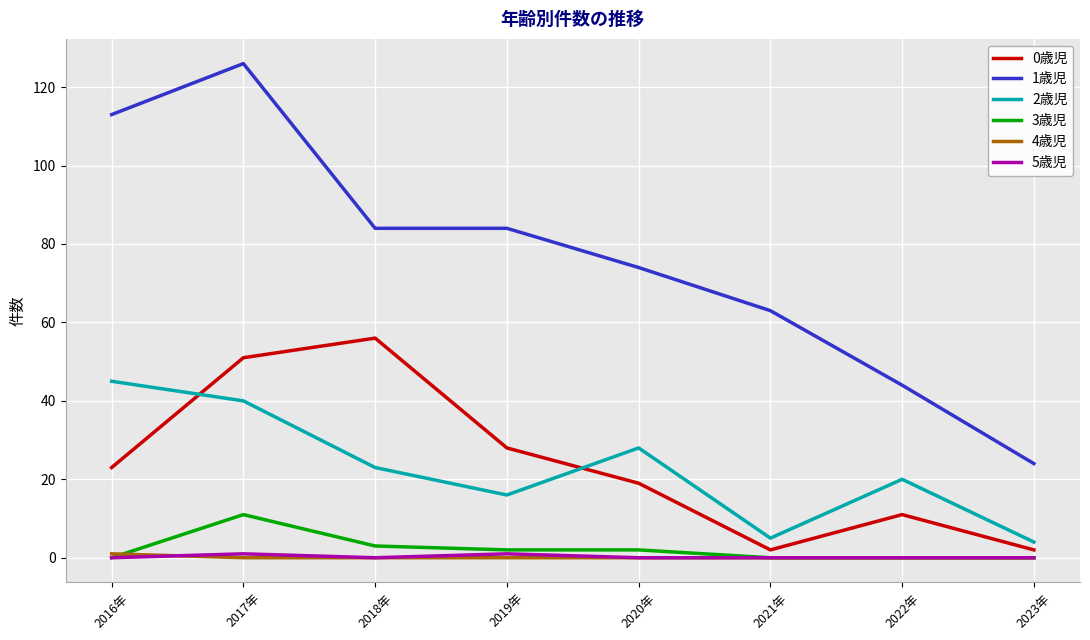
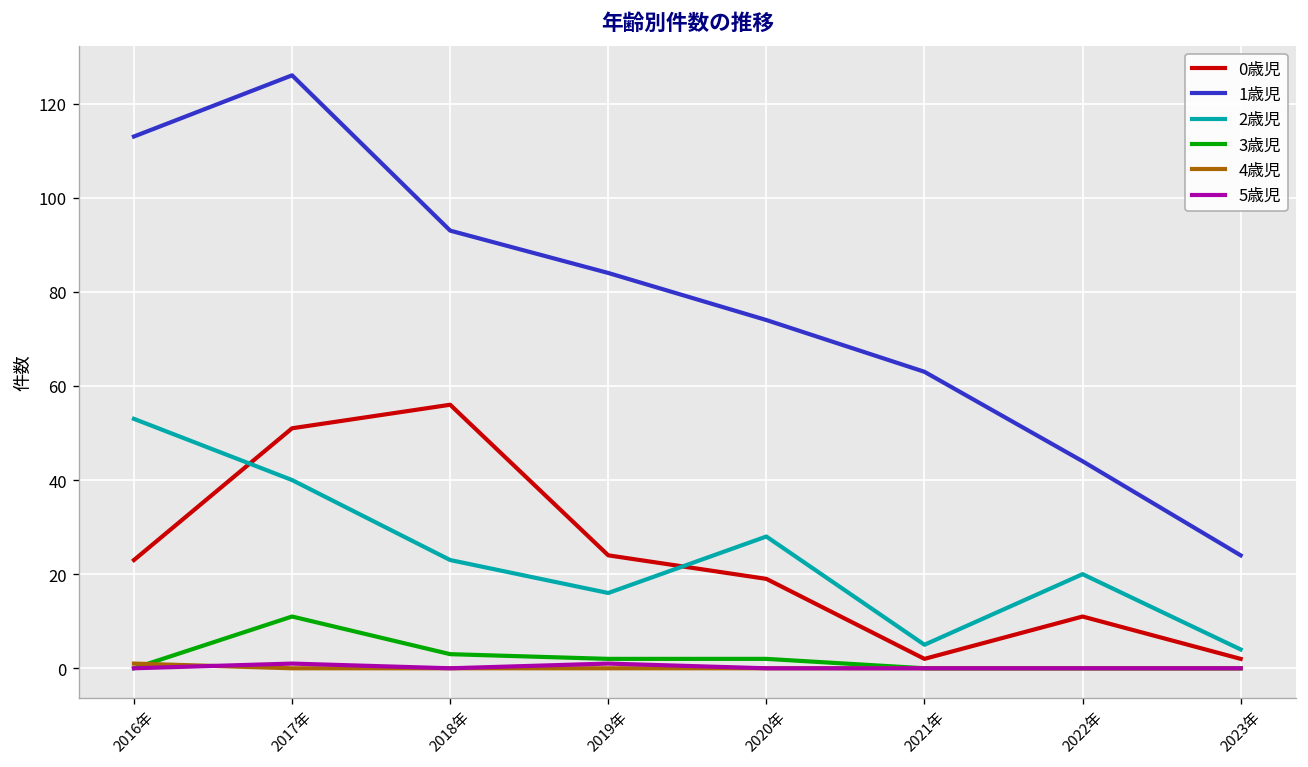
  {
    "0歳児": {
      "2016年": 23,
      "2017年": 51,
      "2018年": 56,
-     "2019年": 28,
+     "2019年": 24,
      "2020年": 19,
      "2021年": 2,
      "2022年": 11,
      "2023年": 2
    },
    "1歳児": {
      "2016年": 113,
      "2017年": 126,
-     "2018年": 84,
+     "2018年": 93,
      "2019年": 84,
      "2020年": 74,
      "2021年": 63,
      "2022年": 44,
      "2023年": 24
    },
    "2歳児": {
-     "2016年": 45,
+     "2016年": 53,
      "2017年": 40,
      "2018年": 23,
      "2019年": 16,
      "2020年": 28,
      "2021年": 5,
      "2022年": 20,
      "2023年": 4
    },
    "3歳児": {
      "2017年": 11,
      "2018年": 3,
      "2019年": 2,
      "2020年": 2
    },
    "4歳児": {
      "2016年": 1,
      "2017年": 0,
      "2019年": 0
    },
    "5歳児": {
      "2017年": 1,
      "2019年": 1
    }
  }
